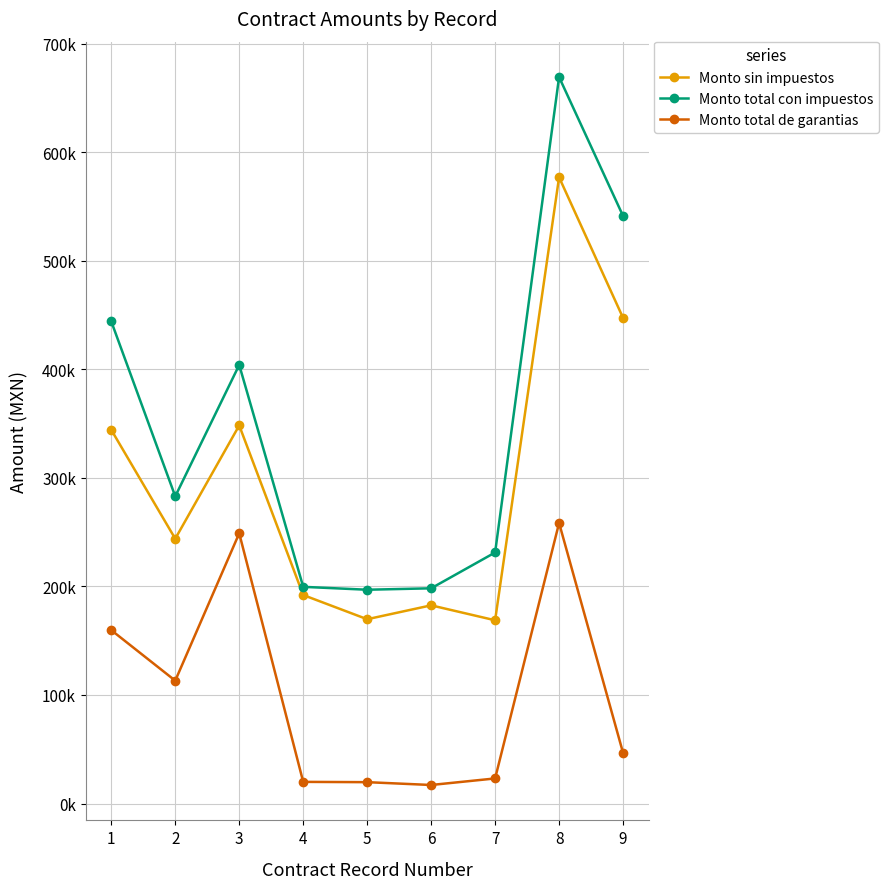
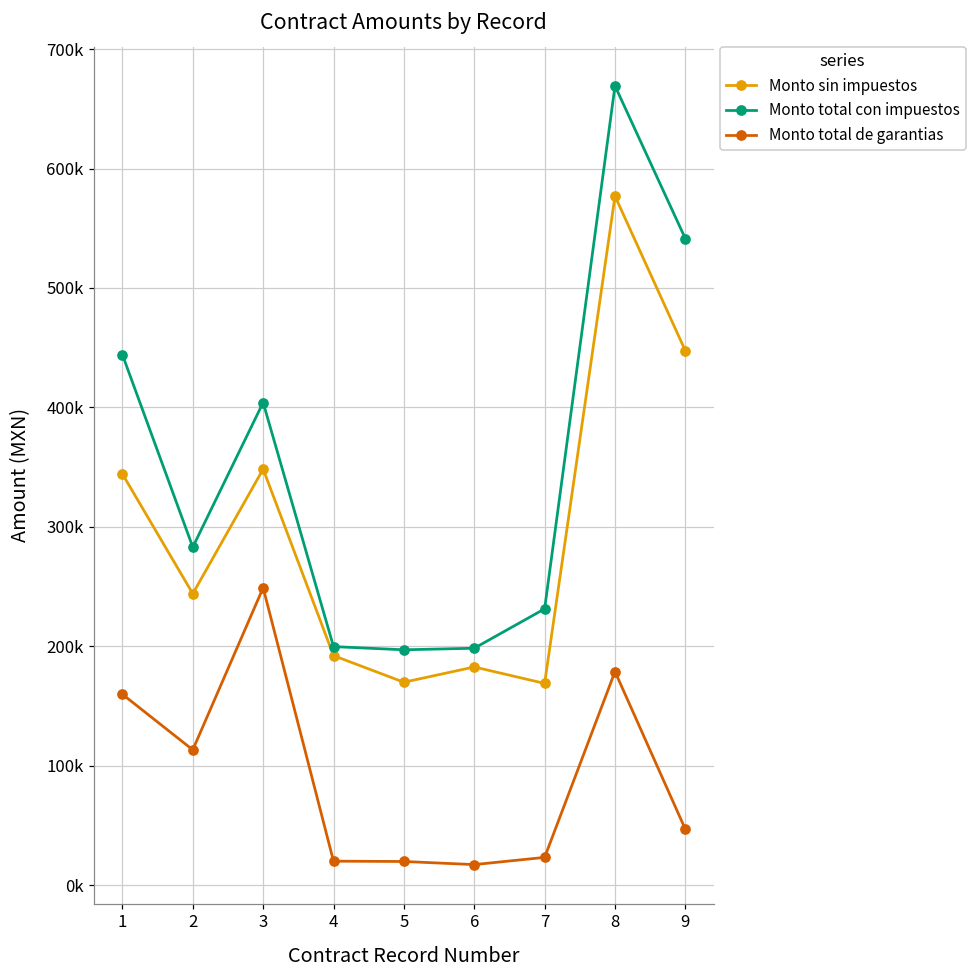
  {
    "Monto sin impuestos": {
      "1": 344000,
      "2": 244000,
      "3": 348000,
      "4": 192000,
      "5": 170000,
      "6": 183000,
      "7": 169000,
      "8": 577000,
      "9": 447000
    },
    "Monto total con impuestos": {
      "1": 444000,
      "2": 283000,
      "3": 404000,
      "4": 200000,
      "5": 197000,
      "6": 198000,
      "7": 231000,
      "8": 669000,
      "9": 541000
    },
    "Monto total de garantias": {
      "1": 160000,
      "2": 113000,
      "3": 249000,
      "4": 20000,
      "5": 20000,
      "6": 17000,
      "7": 23000,
-     "8": 258000,
+     "8": 179000,
      "9": 47000
    }
  }
